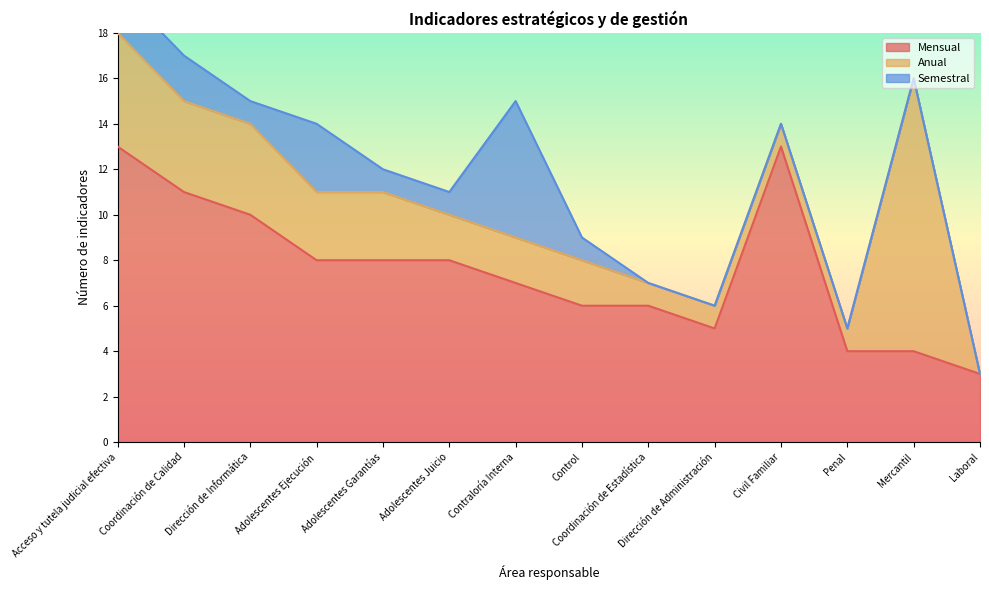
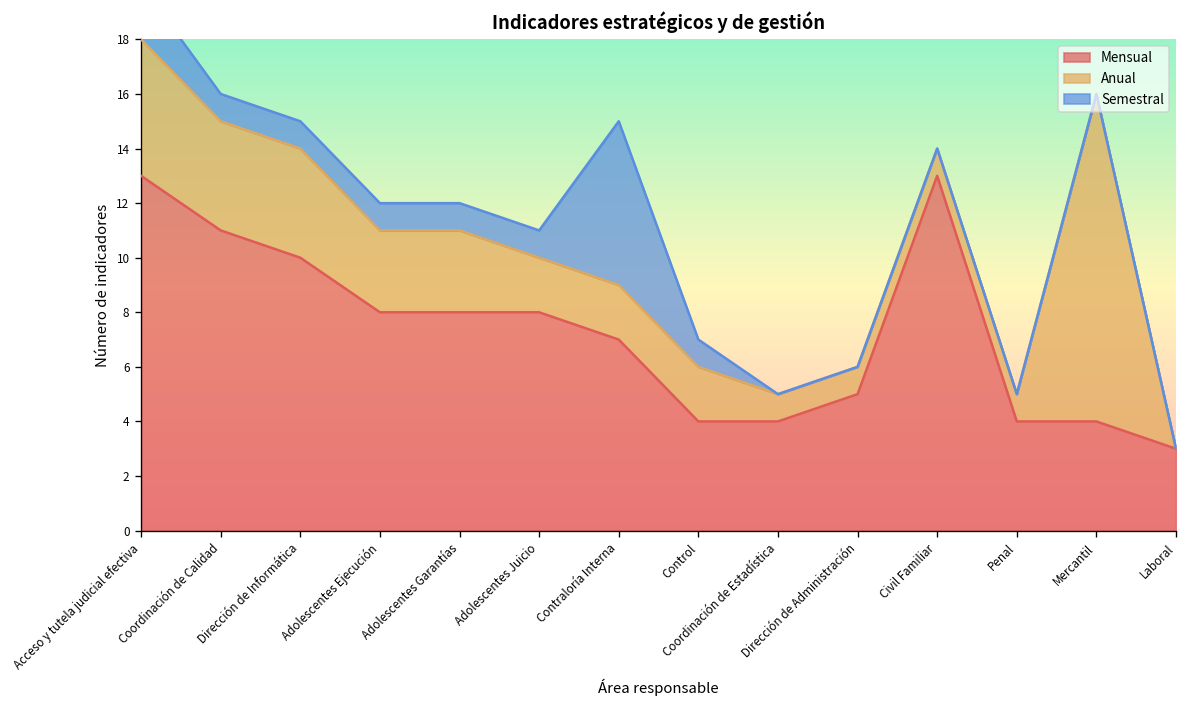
  {
    "Mensual": {
      "Acceso y tutela judicial efectiva": 13,
      "Coordinación de Calidad": 11,
      "Dirección de Informática": 10,
      "Adolescentes Ejecución": 8,
      "Adolescentes Garantías": 8,
      "Adolescentes Juicio": 8,
      "Contraloría Interna": 7,
-     "Control": 6,
-     "Coordinación de Estadística": 6,
+     "Control": 4,
+     "Coordinación de Estadística": 4,
      "Dirección de Administración": 5,
      "Civil Familiar": 13,
      "Penal": 4,
      "Mercantil": 4
    },
    "Anual": {
      "Acceso y tutela judicial efectiva": 5,
      "Coordinación de Calidad": 4,
      "Dirección de Informática": 4,
      "Adolescentes Ejecución": 3,
      "Adolescentes Garantías": 3,
      "Adolescentes Juicio": 2,
      "Contraloría Interna": 2,
      "Control": 2
    },
    "Semestral": {
-     "Coordinación de Calidad": 2,
+     "Coordinación de Calidad": 1,
      "Dirección de Informática": 1,
-     "Adolescentes Ejecución": 3,
+     "Adolescentes Ejecución": 1,
      "Adolescentes Garantías": 1,
      "Adolescentes Juicio": 1,
      "Contraloría Interna": 6,
      "Control": 1
    }
  }
